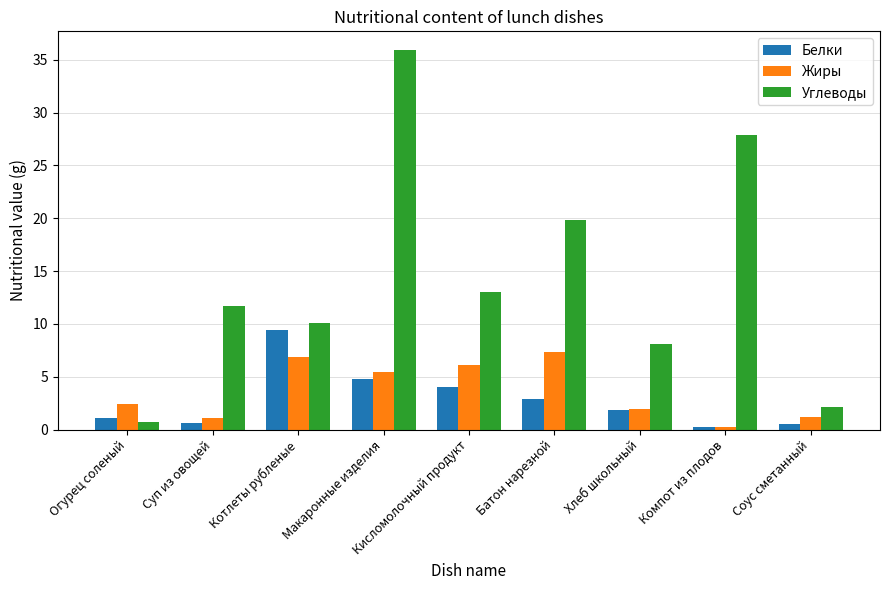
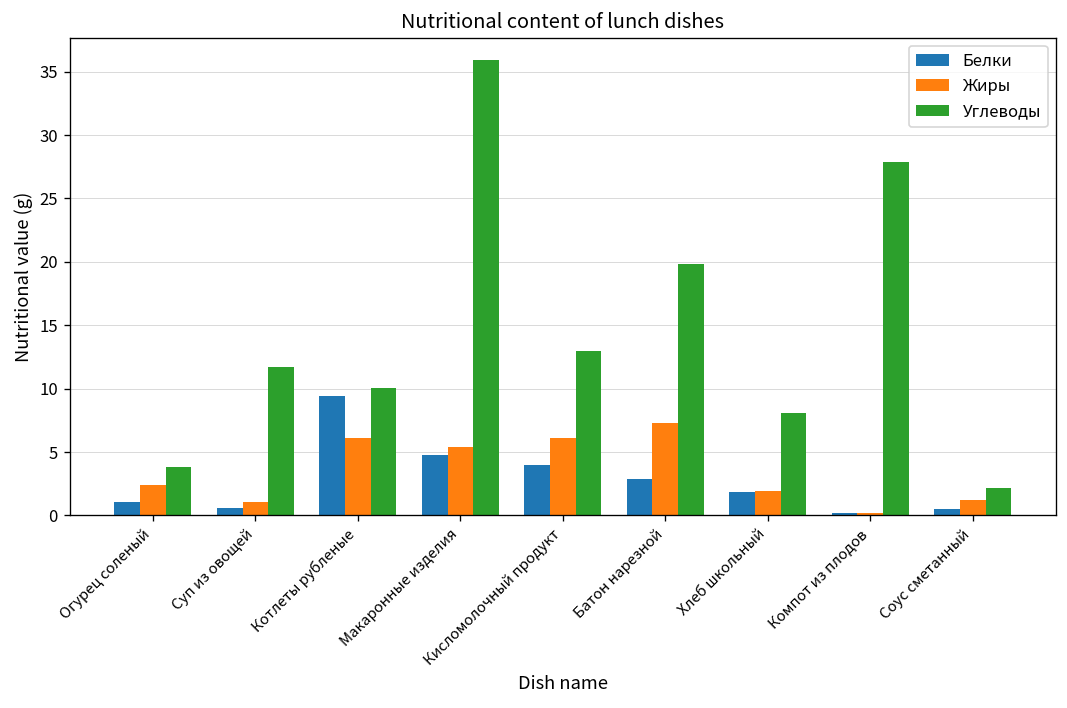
  {
    "Белки": {
      "Огурец соленый": 1.1,
      "Суп из овощей": 0.6,
      "Котлеты рубленые": 9.4,
      "Макаронные изделия": 4.8,
      "Кисломолочный продукт": 4.0,
      "Батон нарезной": 2.9,
      "Хлеб школьный": 1.9,
      "Соус сметанный": 0.5
    },
    "Жиры": {
      "Огурец соленый": 2.4,
      "Суп из овощей": 1.1,
-     "Котлеты рубленые": 6.9,
+     "Котлеты рубленые": 6.1,
      "Макаронные изделия": 5.4,
      "Кисломолочный продукт": 6.1,
      "Батон нарезной": 7.3,
      "Хлеб школьный": 1.9,
      "Соус сметанный": 1.2
    },
    "Углеводы": {
-     "Огурец соленый": 0.7,
+     "Огурец соленый": 3.8,
      "Суп из овощей": 11.7,
      "Котлеты рубленые": 10.1,
      "Макаронные изделия": 35.9,
      "Кисломолочный продукт": 13.0,
      "Батон нарезной": 19.8,
      "Хлеб школьный": 8.1,
      "Компот из плодов": 27.9,
      "Соус сметанный": 2.2
    }
  }
